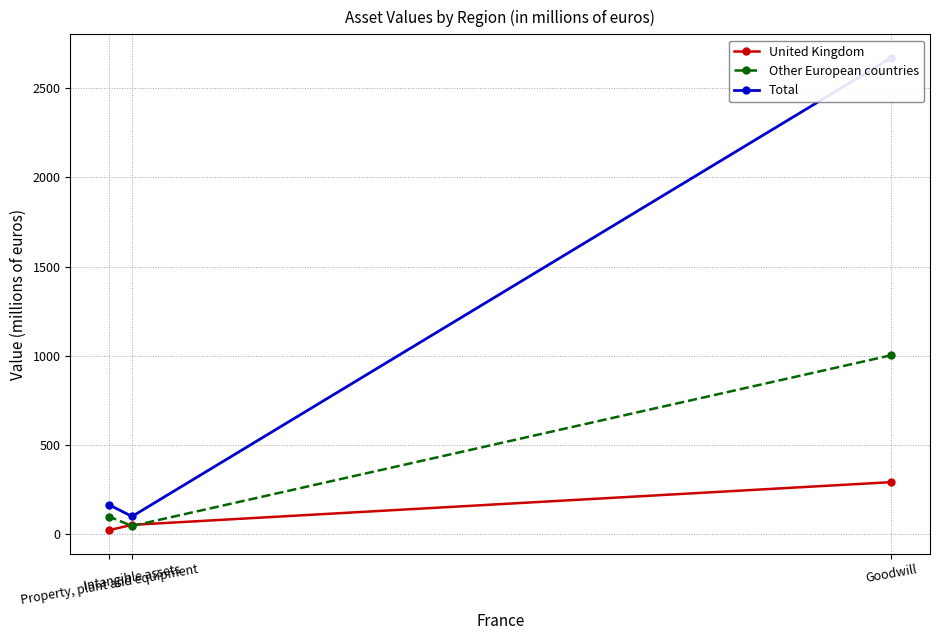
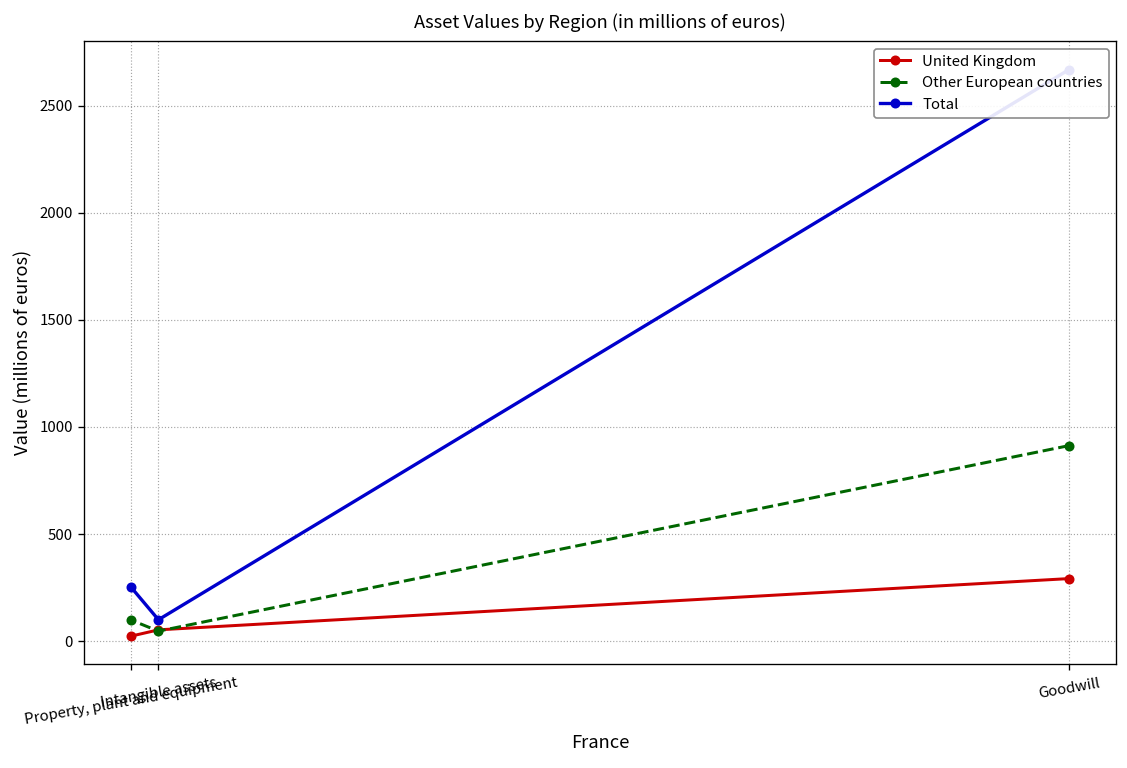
  {
    "United Kingdom": {
      "Property, plant and equipment": 20,
      "Goodwill": 290
    },
    "Other European countries": {
      "Property, plant and equipment": 100,
-     "Goodwill": 1000
+     "Goodwill": 910
    },
    "Total": {
-     "Property, plant and equipment": 160,
+     "Property, plant and equipment": 250,
      "Intangible assets": 100
    }
  }
